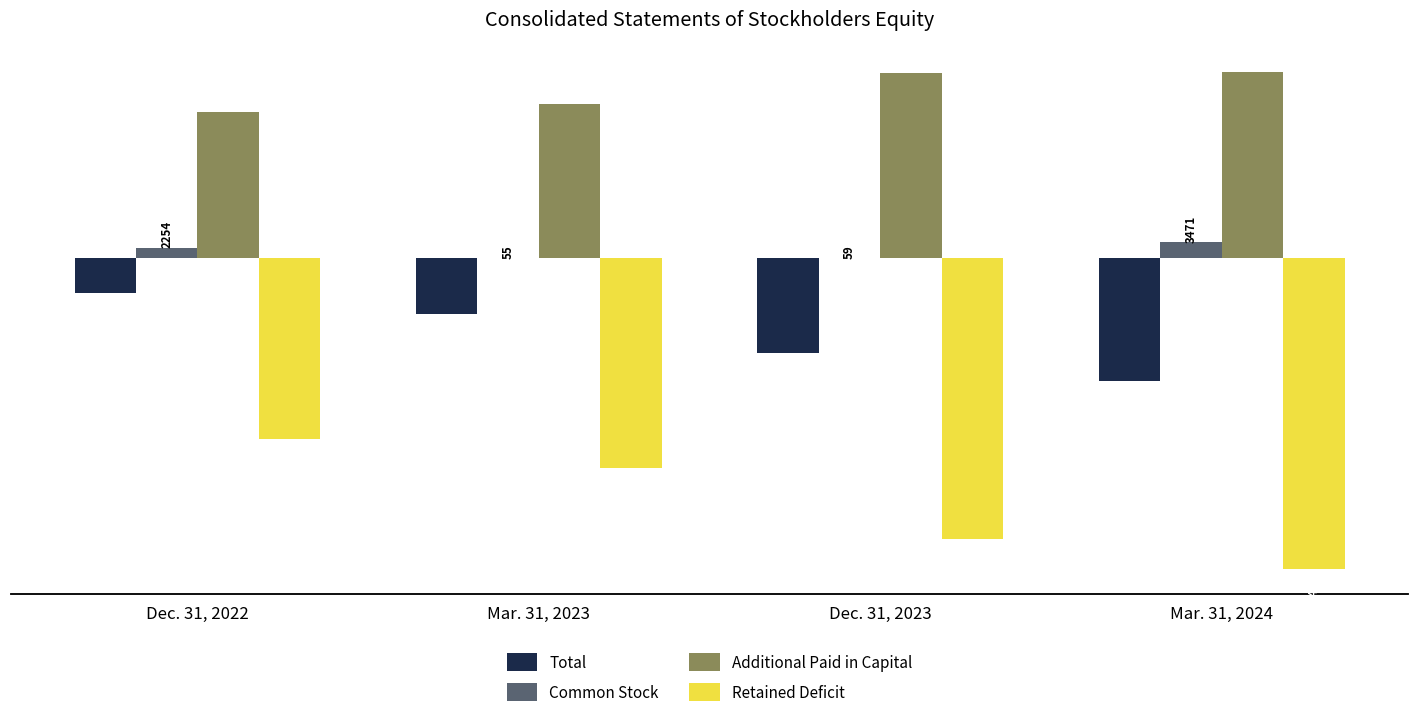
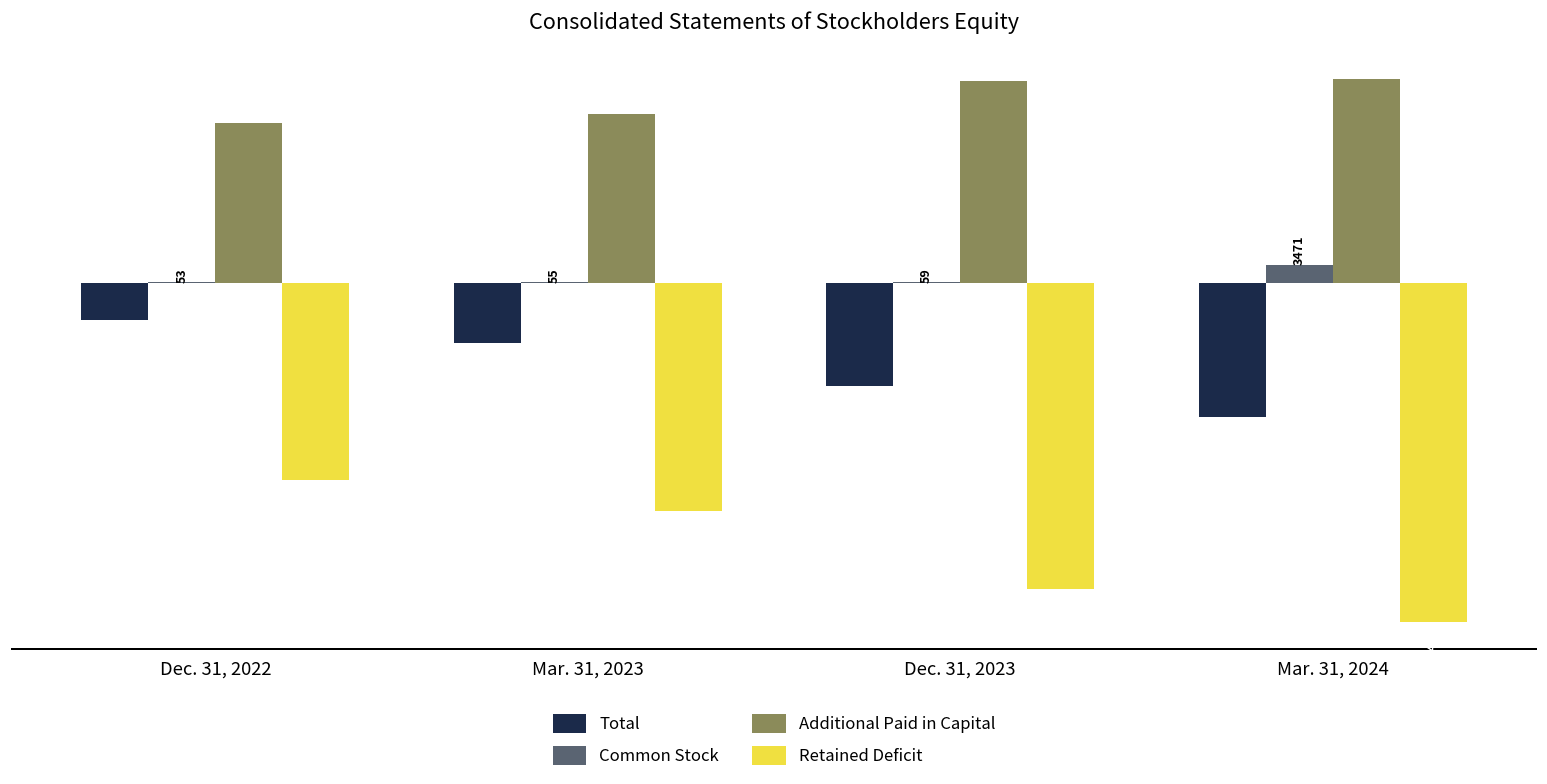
  {
    "Common Stock": {
-     "Dec. 31, 2022": 2254,
+     "Dec. 31, 2022": 53,
      "Mar. 31, 2023": 55,
      "Dec. 31, 2023": 59,
      "Mar. 31, 2024": 3471
    }
  }
